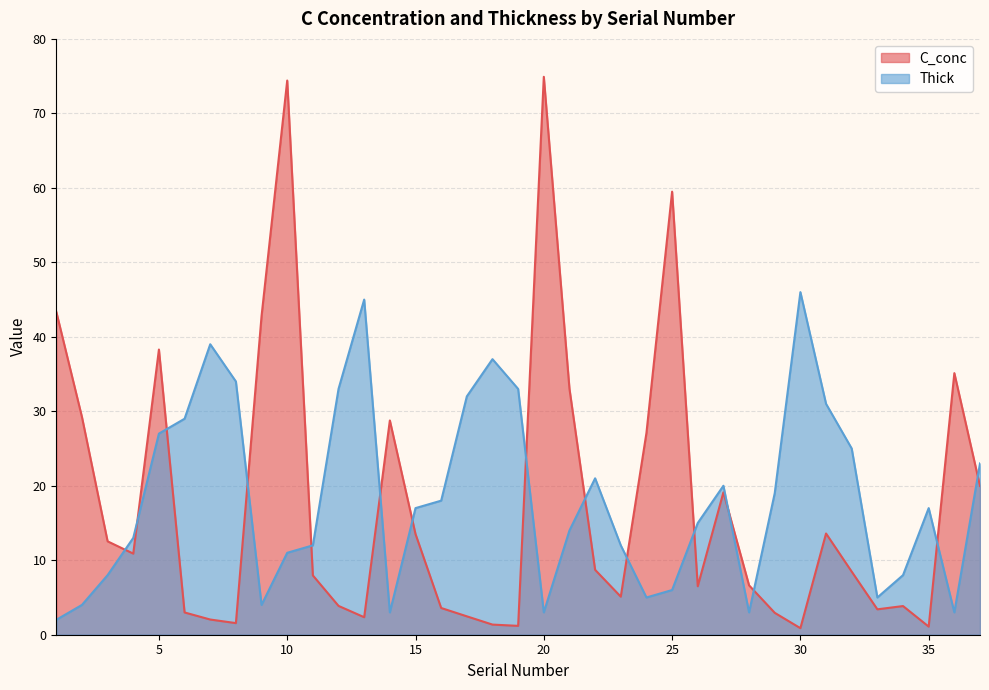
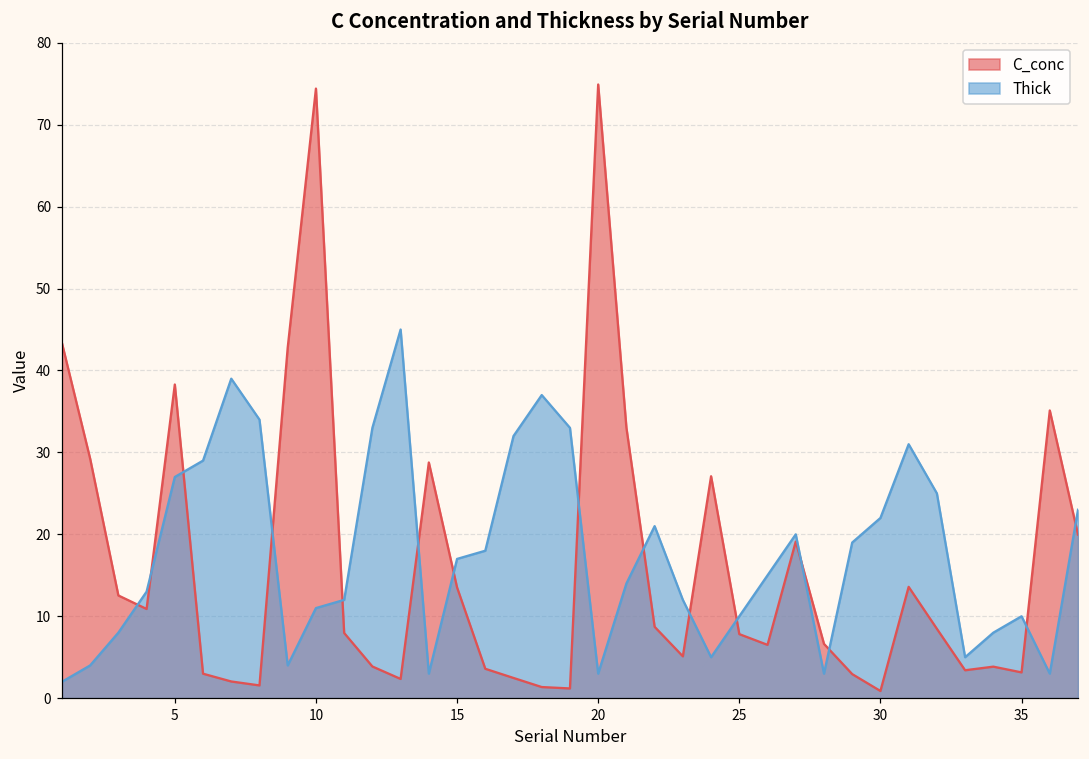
  {
    "C_conc": {
      "5": 38,
      "10": 74,
      "15": 14,
      "20": 75,
-     "25": 59,
+     "25": 8,
      "30": 1,
-     "35": 1
+     "35": 3
    },
    "Thick": {
      "5": 27,
      "10": 11,
      "15": 17,
      "20": 3,
-     "25": 6,
-     "30": 46,
-     "35": 17
+     "25": 10,
+     "30": 22,
+     "35": 10
    }
  }
